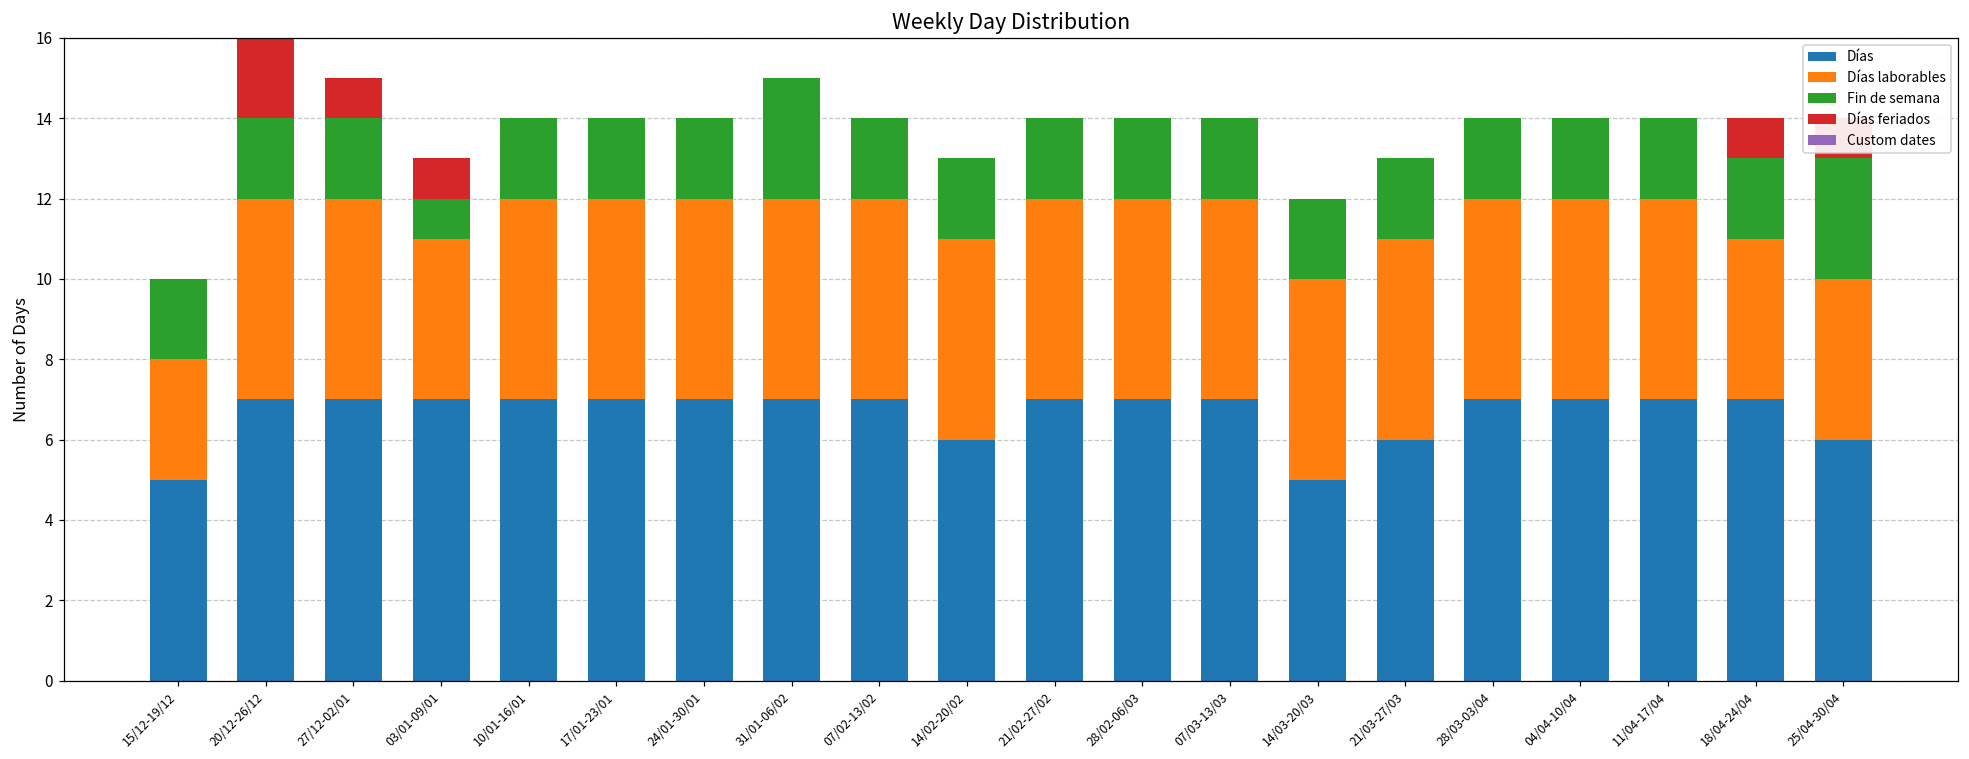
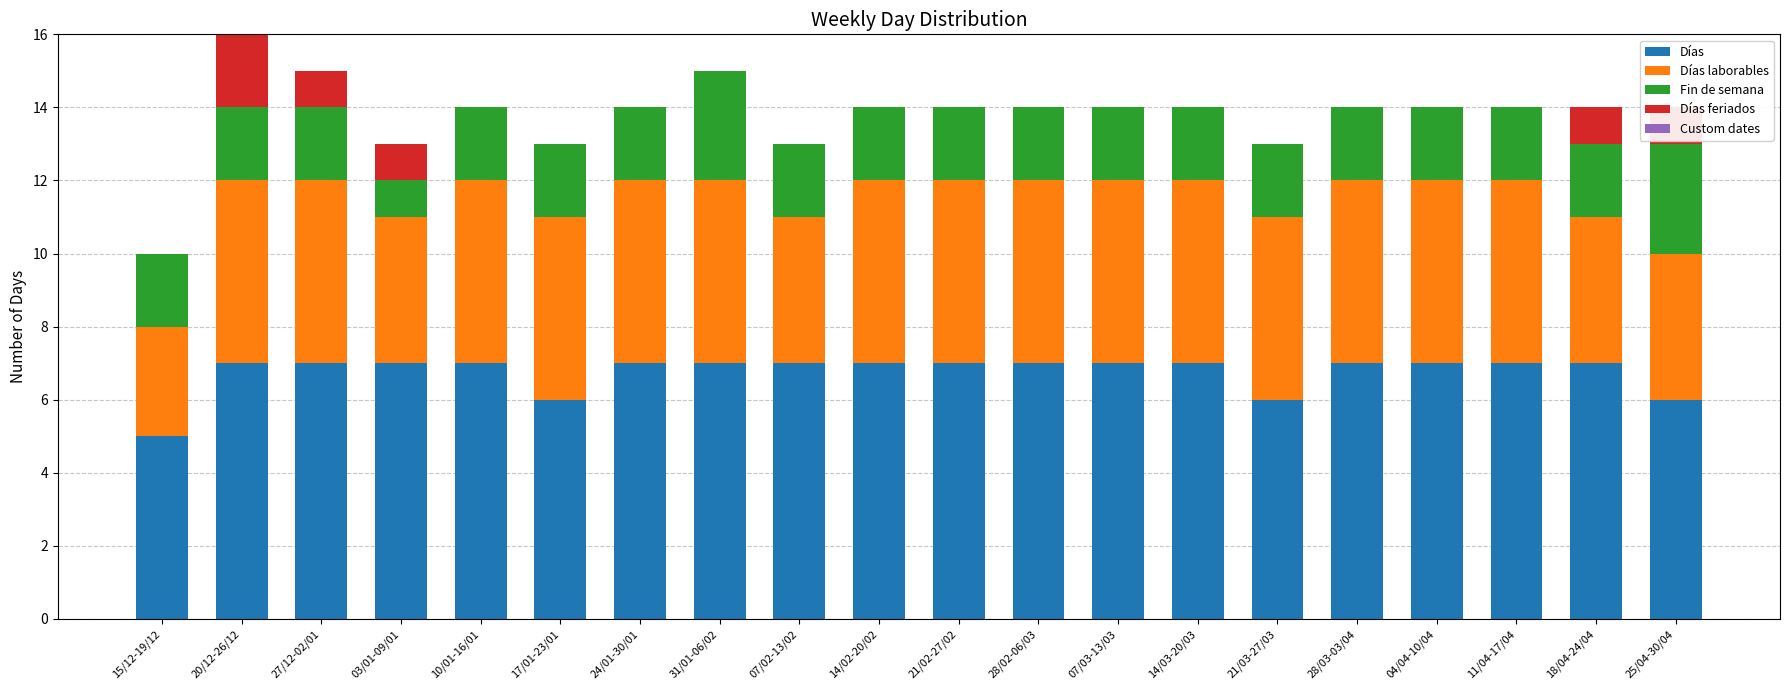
  {
    "Días": {
      "15/12-19/12": 5,
      "20/12-26/12": 7,
      "27/12-02/01": 7,
      "03/01-09/01": 7,
      "10/01-16/01": 7,
-     "17/01-23/01": 7,
+     "17/01-23/01": 6,
      "24/01-30/01": 7,
      "31/01-06/02": 7,
      "07/02-13/02": 7,
-     "14/02-20/02": 6,
+     "14/02-20/02": 7,
      "21/02-27/02": 7,
      "28/02-06/03": 7,
      "07/03-13/03": 7,
-     "14/03-20/03": 5,
+     "14/03-20/03": 7,
      "21/03-27/03": 6,
      "28/03-03/04": 7,
      "04/04-10/04": 7,
      "11/04-17/04": 7,
      "18/04-24/04": 7,
      "25/04-30/04": 6
    },
    "Días laborables": {
      "15/12-19/12": 3,
      "20/12-26/12": 5,
      "27/12-02/01": 5,
      "03/01-09/01": 4,
      "10/01-16/01": 5,
      "17/01-23/01": 5,
      "24/01-30/01": 5,
      "31/01-06/02": 5,
-     "07/02-13/02": 5,
+     "07/02-13/02": 4,
      "14/02-20/02": 5,
      "21/02-27/02": 5,
      "28/02-06/03": 5,
      "07/03-13/03": 5,
      "14/03-20/03": 5,
      "21/03-27/03": 5,
      "28/03-03/04": 5,
      "04/04-10/04": 5,
      "11/04-17/04": 5,
      "18/04-24/04": 4,
      "25/04-30/04": 4
    },
    "Fin de semana": {
      "15/12-19/12": 2,
      "20/12-26/12": 2,
      "27/12-02/01": 2,
      "03/01-09/01": 1,
      "10/01-16/01": 2,
      "17/01-23/01": 2,
      "24/01-30/01": 2,
      "31/01-06/02": 3,
      "07/02-13/02": 2,
      "14/02-20/02": 2,
      "21/02-27/02": 2,
      "28/02-06/03": 2,
      "07/03-13/03": 2,
      "14/03-20/03": 2,
      "21/03-27/03": 2,
      "28/03-03/04": 2,
      "04/04-10/04": 2,
      "11/04-17/04": 2,
      "18/04-24/04": 2,
      "25/04-30/04": 3
    },
    "Custom dates": {
      "15/12-19/12": 0,
      "10/01-16/01": 0,
      "17/01-23/01": 0,
      "24/01-30/01": 0,
      "31/01-06/02": 0,
      "07/02-13/02": 0,
      "14/02-20/02": 0,
      "21/02-27/02": 0,
      "28/02-06/03": 0,
      "07/03-13/03": 0,
      "14/03-20/03": 0,
      "21/03-27/03": 0,
      "28/03-03/04": 0,
      "04/04-10/04": 0,
      "11/04-17/04": 0
    }
  }
